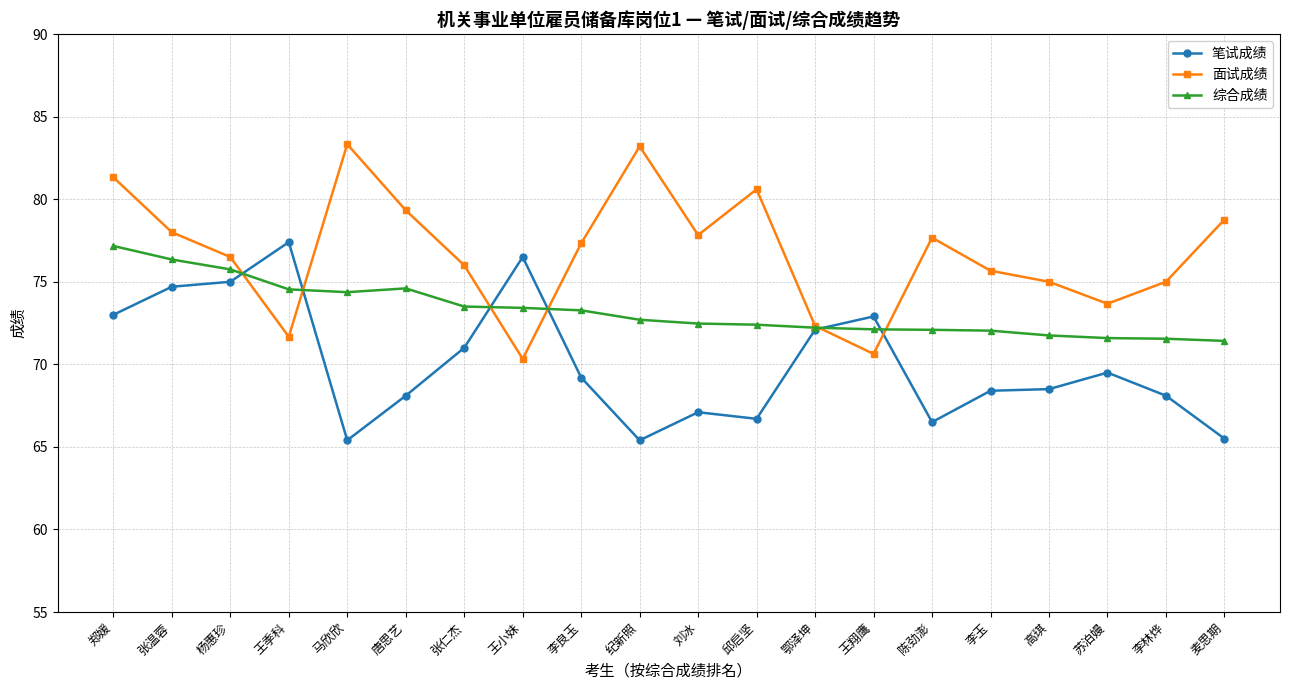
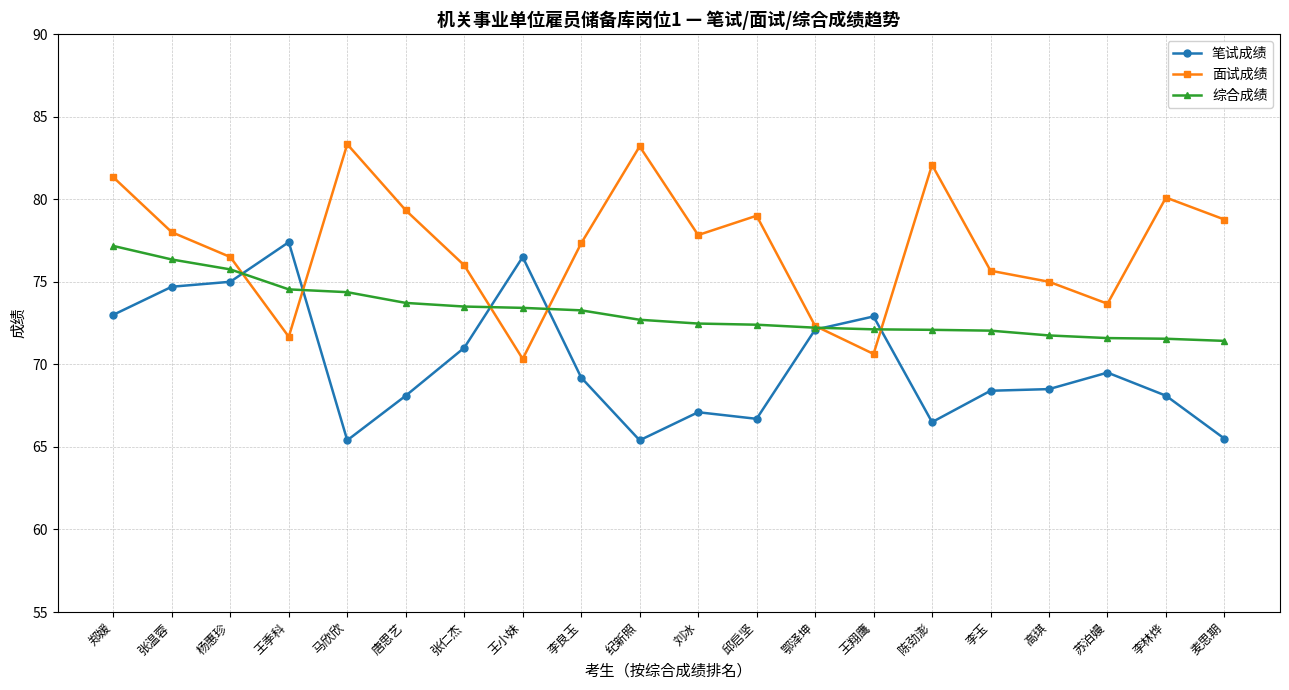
  {
    "笔试成绩": {
      "郑媛": 73.0,
      "张温蓉": 74.7,
      "杨惠珍": 75.0,
      "王季科": 77.4,
      "马欣欣": 65.4,
      "唐思艺": 68.1,
      "张仁杰": 71.0,
      "王小妹": 76.5,
      "李良玉": 69.2,
      "纪新照": 65.4,
      "刘冰": 67.1,
      "邱启坚": 66.7,
      "王翔鹰": 72.9,
      "陈劲澎": 66.5,
      "李玉": 68.4,
      "高琪": 68.5,
      "苏泊嫚": 69.5,
      "李林烨": 68.1,
      "麦思期": 65.5
    },
    "面试成绩": {
      "郑媛": 81.3,
      "张温蓉": 78.0,
      "杨惠珍": 76.5,
      "王季科": 71.7,
      "马欣欣": 83.3,
      "唐思艺": 79.3,
      "张仁杰": 76.0,
      "王小妹": 70.3,
      "李良玉": 77.3,
      "纪新照": 83.2,
      "刘冰": 77.8,
-     "邱启坚": 80.6,
+     "邱启坚": 79.0,
      "王翔鹰": 70.6,
-     "陈劲澎": 77.7,
+     "陈劲澎": 82.1,
      "李玉": 75.7,
      "高琪": 75.0,
      "苏泊嫚": 73.7,
-     "李林烨": 75.0,
+     "李林烨": 80.1,
      "麦思期": 78.8
    },
    "综合成绩": {
      "郑媛": 77.2,
      "张温蓉": 76.4,
      "杨惠珍": 75.8,
      "王季科": 74.5,
      "马欣欣": 74.4,
-     "唐思艺": 74.6,
+     "唐思艺": 73.7,
      "张仁杰": 73.5,
      "王小妹": 73.4,
      "李良玉": 73.3,
      "纪新照": 72.7,
      "刘冰": 72.5,
      "邱启坚": 72.4,
      "王翔鹰": 72.1,
      "陈劲澎": 72.1,
      "李玉": 72.0,
      "高琪": 71.8,
      "苏泊嫚": 71.6,
      "李林烨": 71.6,
      "麦思期": 71.4
    }
  }
